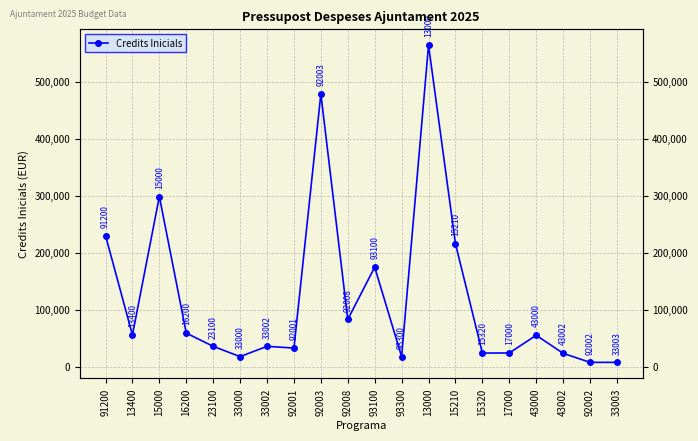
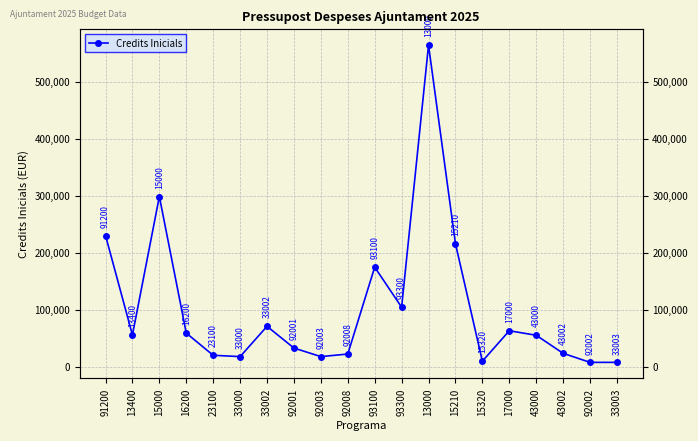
  {
-   "23100": "40,000",
-   "33002": "40,000",
-   "92003": "480,000",
-   "92008": "80,000",
-   "93300": "20,000",
-   "15320": "20,000",
-   "17000": "20,000"
+   "23100": "20,000",
+   "33002": "70,000",
+   "92003": "20,000",
+   "92008": "20,000",
+   "93300": "100,000",
+   "15320": "10,000",
+   "17000": "60,000"
  }
